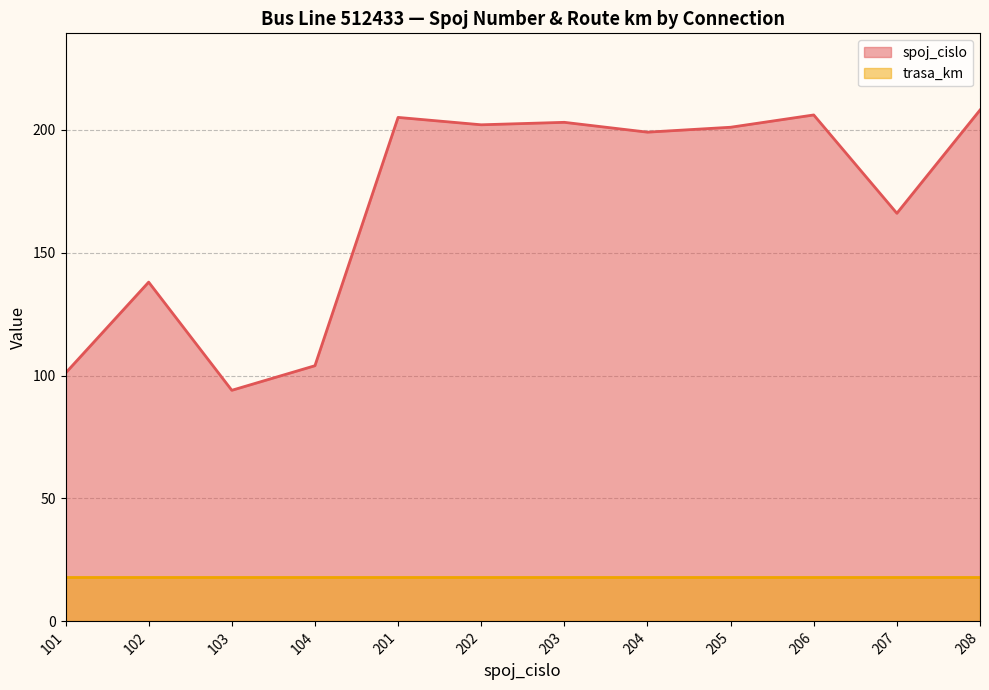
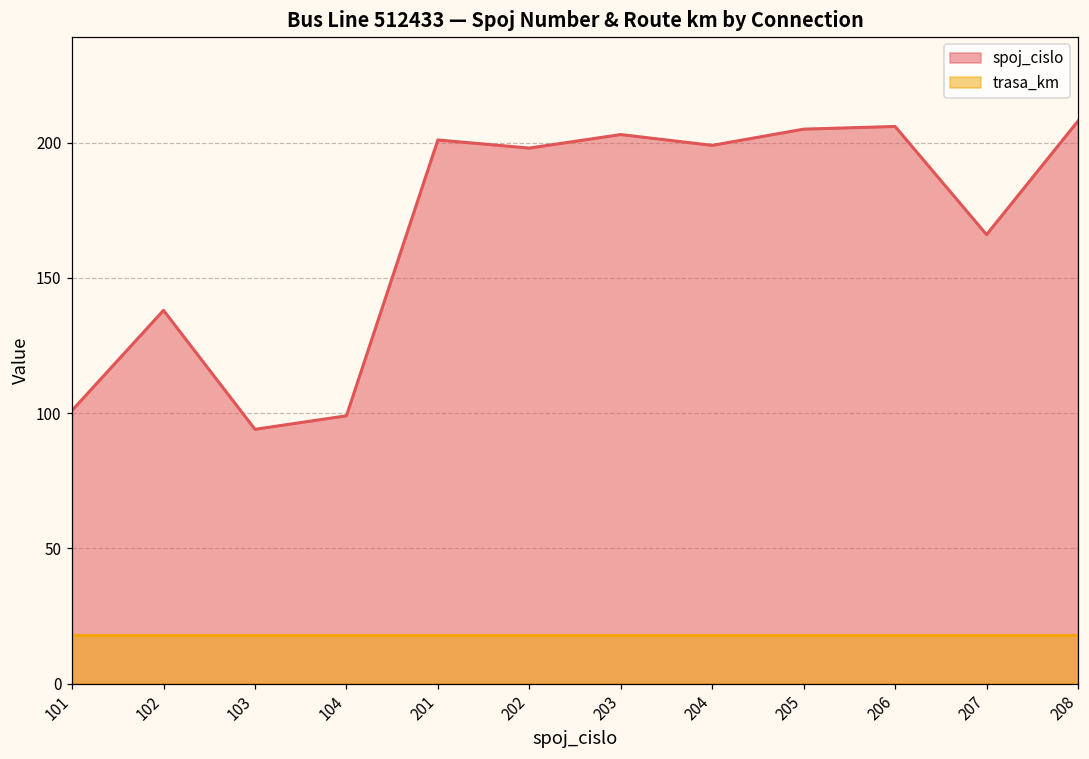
  {
    "spoj_cislo": {
      "101": 101,
      "102": 138,
      "103": 94,
-     "104": 104,
-     "201": 205,
-     "202": 202,
+     "104": 99,
+     "201": 201,
+     "202": 198,
      "203": 203,
      "204": 199,
-     "205": 201,
+     "205": 205,
      "206": 206,
      "207": 166,
      "208": 208
    },
    "trasa_km": {
      "101": 18,
      "102": 18,
      "103": 18,
      "104": 18,
      "201": 18,
      "202": 18,
      "203": 18,
      "204": 18,
      "205": 18,
      "206": 18,
      "207": 18,
      "208": 18
    }
  }
